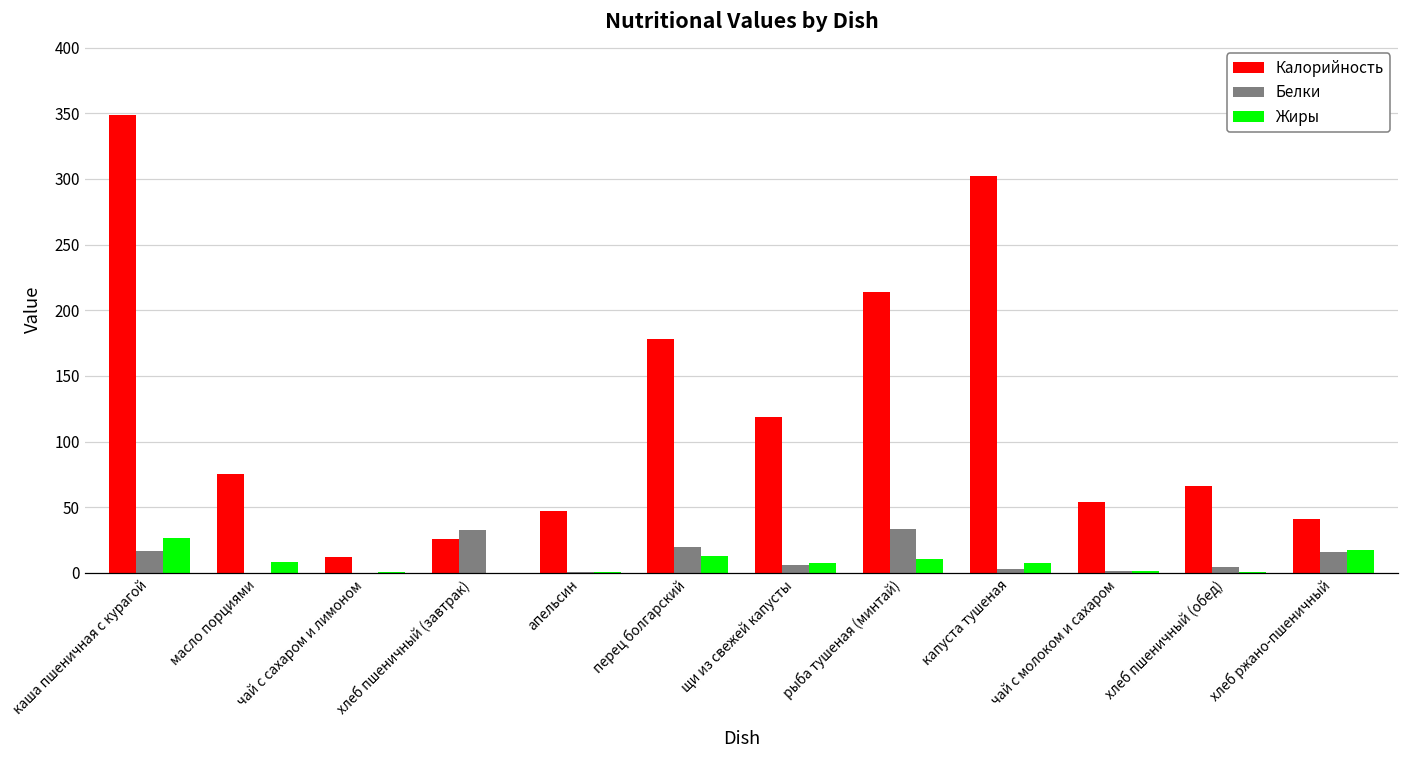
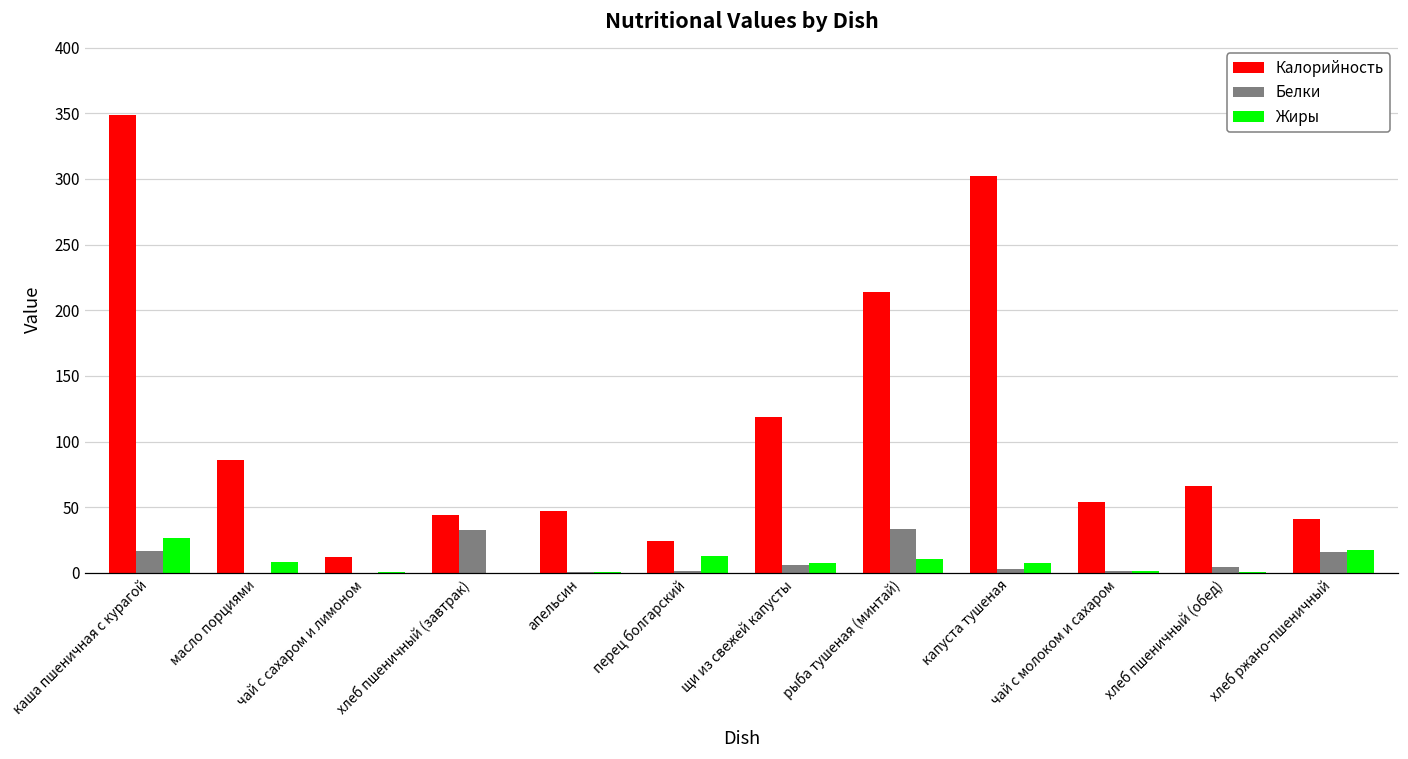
  {
    "Калорийность": {
      "каша пшеничная с курагой": 349,
-     "масло порциями": 75,
+     "масло порциями": 86,
      "чай с сахаром и лимоном": 12,
-     "хлеб пшеничный (завтрак)": 26,
+     "хлеб пшеничный (завтрак)": 44,
      "апельсин": 47,
-     "перец болгарский": 178,
+     "перец болгарский": 24,
      "щи из свежей капусты": 119,
      "рыба тушеная (минтай)": 214,
      "капуста тушеная": 302,
      "чай с молоком и сахаром": 54,
      "хлеб пшеничный (обед)": 66,
      "хлеб ржано-пшеничный": 41
    },
    "Белки": {
      "каша пшеничная с курагой": 17,
      "чай с сахаром и лимоном": 0,
      "хлеб пшеничный (завтрак)": 33,
-     "перец болгарский": 19,
+     "перец болгарский": 1,
      "щи из свежей капусты": 6,
      "рыба тушеная (минтай)": 33,
      "капуста тушеная": 3,
      "хлеб пшеничный (обед)": 5,
      "хлеб ржано-пшеничный": 16
    },
    "Жиры": {
      "каша пшеничная с курагой": 27,
      "масло порциями": 8,
      "хлеб пшеничный (завтрак)": 0,
      "перец болгарский": 13,
      "щи из свежей капусты": 8,
      "рыба тушеная (минтай)": 10,
      "капуста тушеная": 8,
      "хлеб ржано-пшеничный": 18
    }
  }
